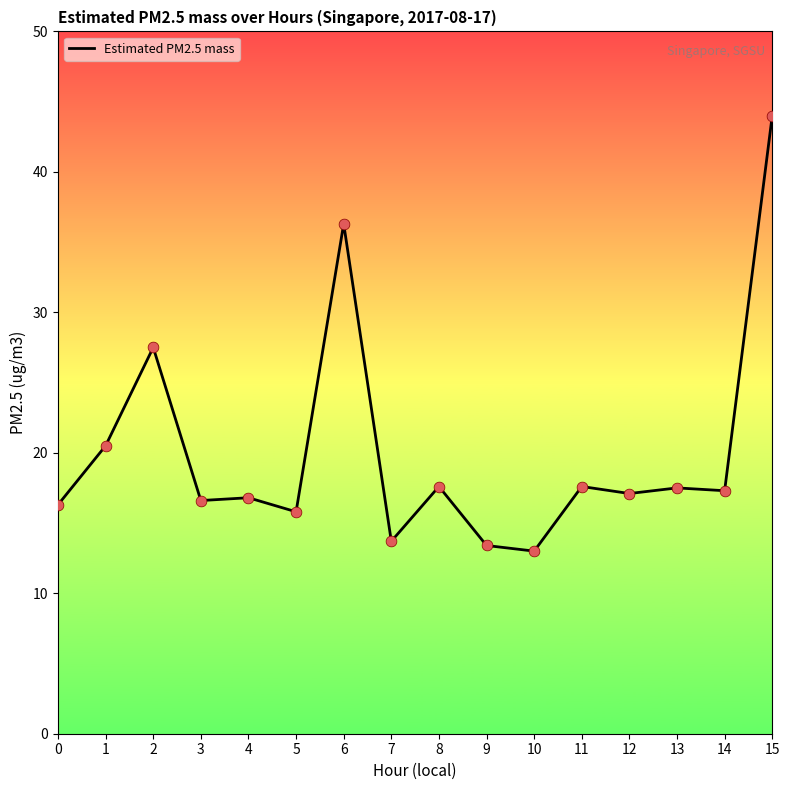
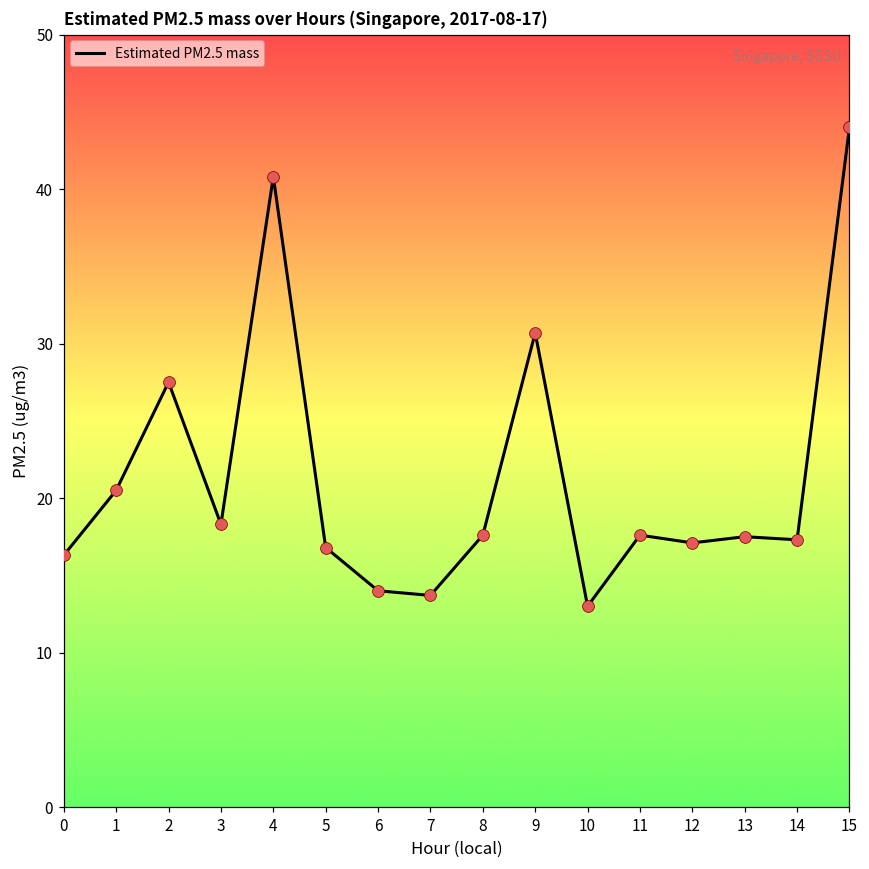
  {
    "0": 16.3,
    "1": 20.5,
    "2": 27.5,
-   "3": 16.6,
-   "4": 16.8,
-   "5": 15.8,
-   "6": 36.3,
+   "3": 18.3,
+   "4": 40.8,
+   "5": 16.8,
+   "6": 14.0,
    "7": 13.7,
    "8": 17.6,
-   "9": 13.4,
+   "9": 30.7,
    "10": 13.0,
    "11": 17.6,
    "12": 17.1,
    "13": 17.5,
    "14": 17.3,
    "15": 44.0
  }
